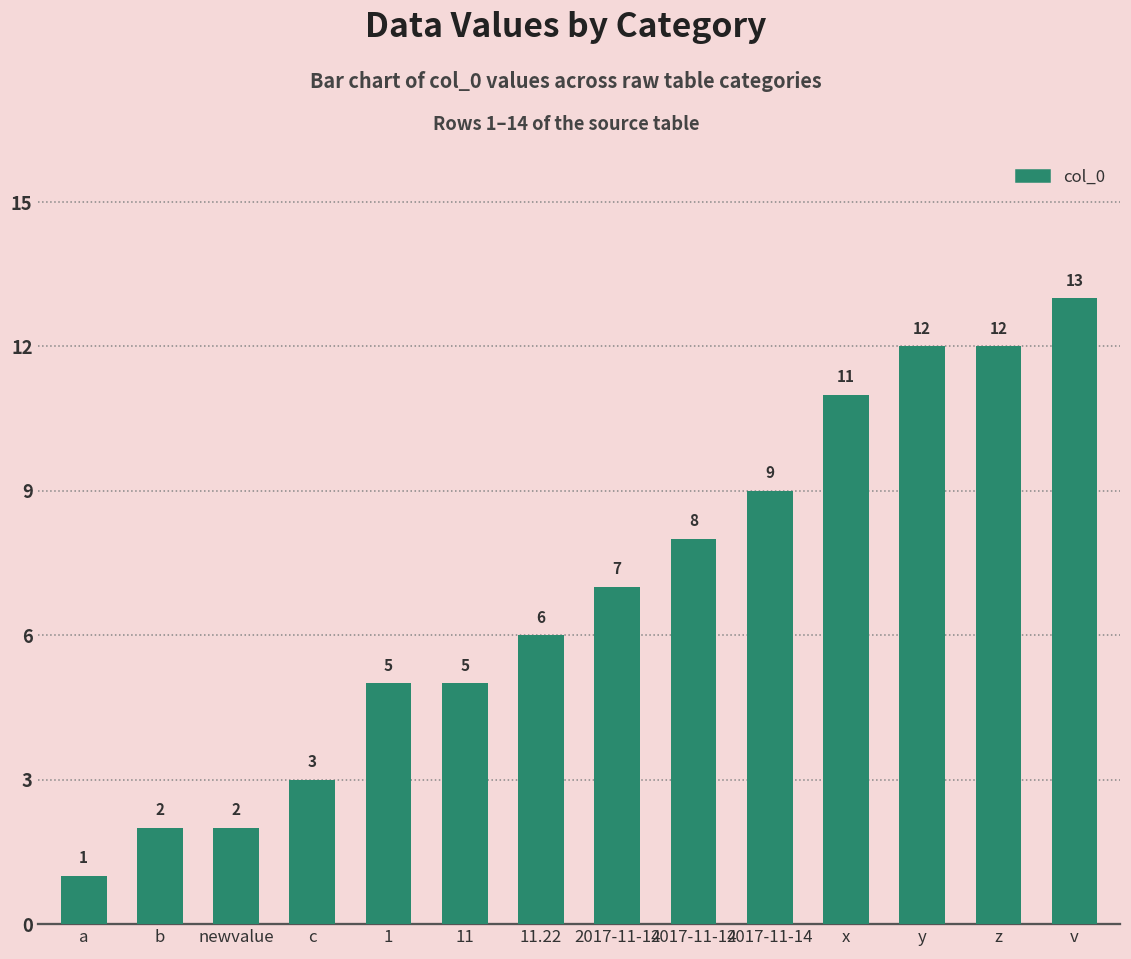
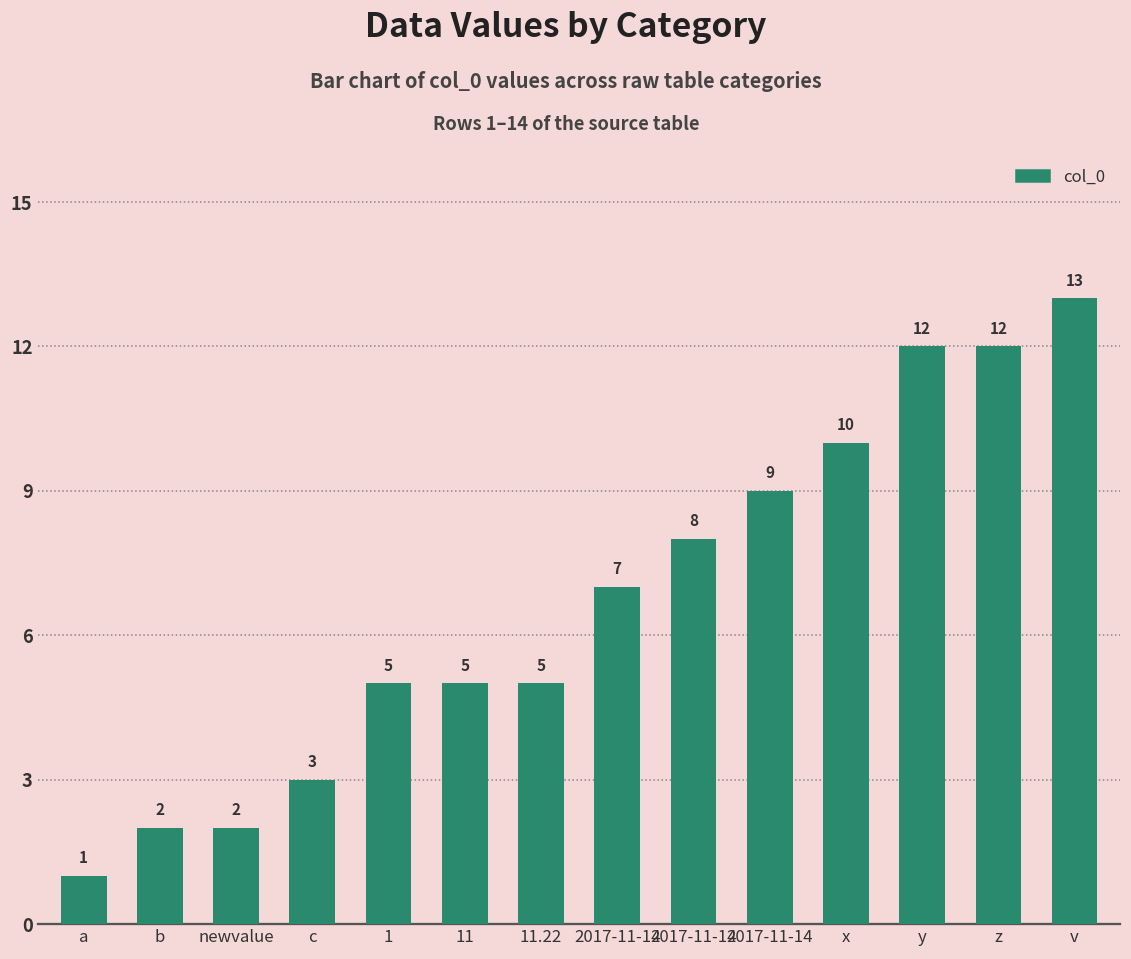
  {
    "a": 1,
    "b": 2,
    "newvalue": 2,
    "c": 3,
    "1": 5,
    "11": 5,
-   "11.22": 6,
-   "x": 11,
+   "11.22": 5,
+   "x": 10,
    "y": 12,
    "z": 12,
    "v": 13
  }
